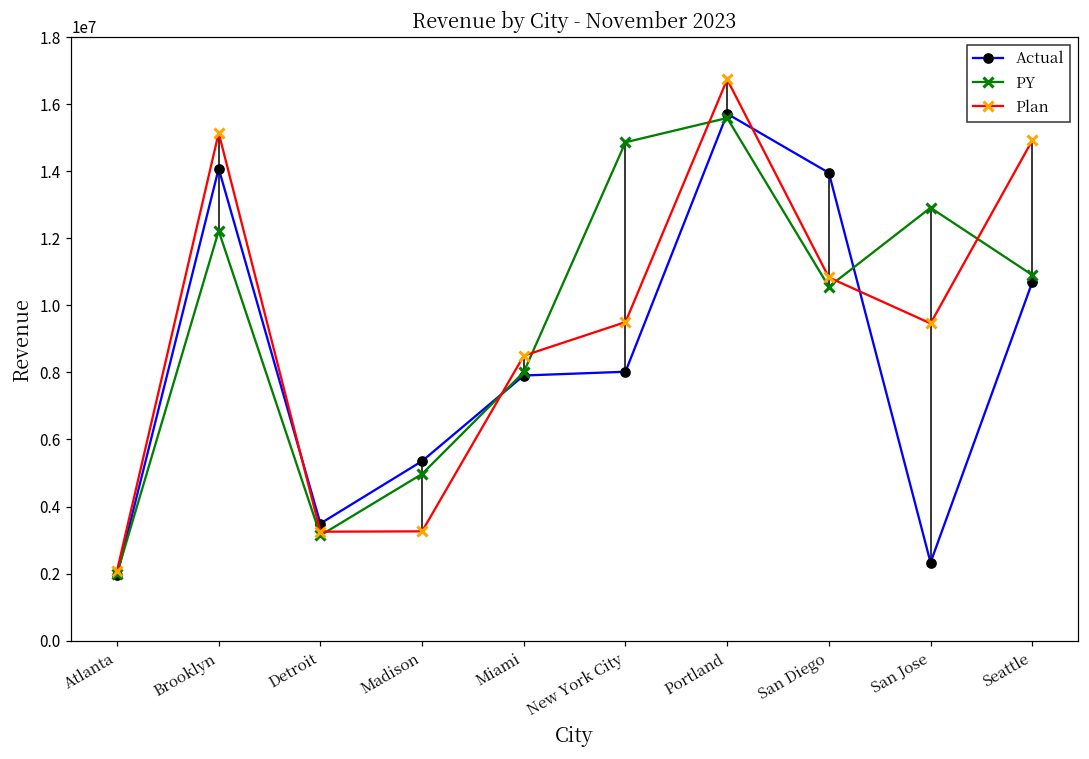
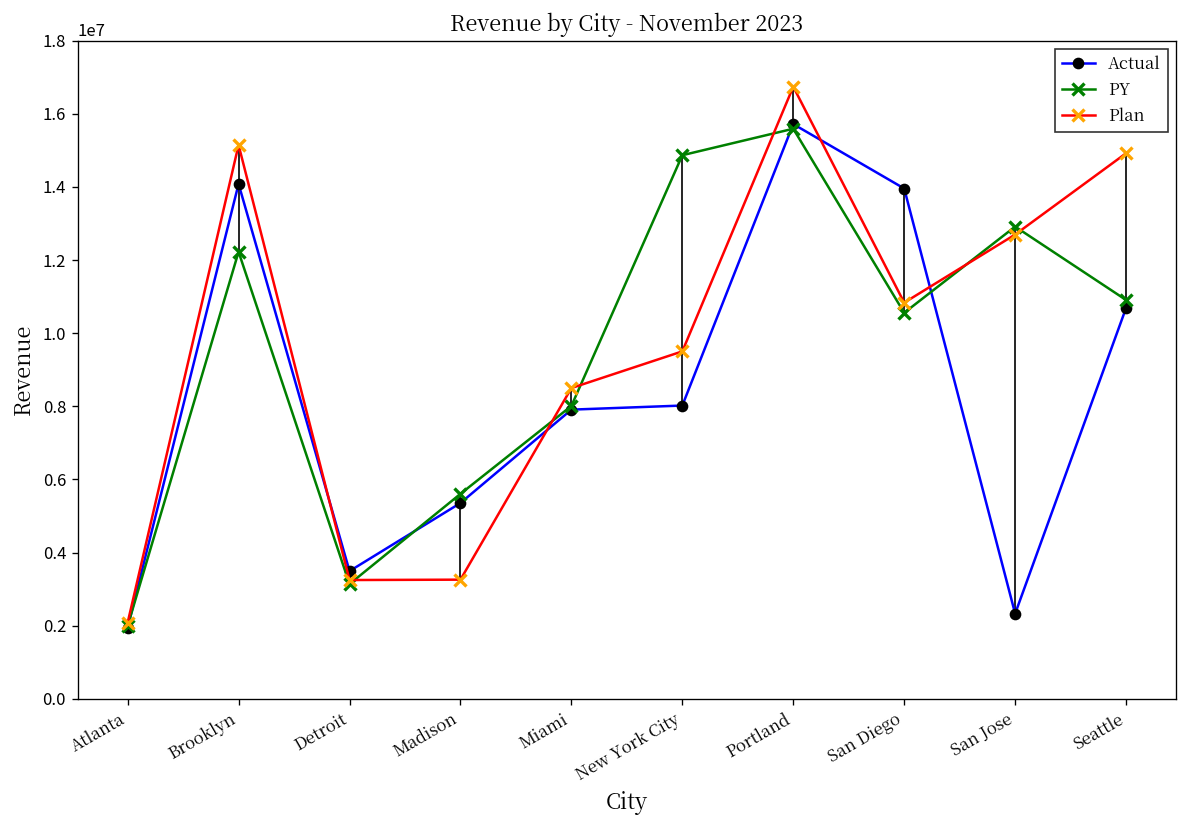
  {
    "Actual": {
      "Brooklyn": 14100000,
      "Detroit": 3500000,
      "Madison": 5400000,
      "Miami": 7900000,
      "New York City": 8000000,
      "Portland": 15700000,
      "San Diego": 14000000,
      "San Jose": 2300000,
      "Seattle": 10700000
    },
    "PY": {
      "Brooklyn": 12200000,
      "Detroit": 3100000,
-     "Madison": 5000000,
+     "Madison": 5600000,
      "Miami": 8000000,
      "New York City": 14900000,
      "Portland": 15600000,
      "San Diego": 10600000,
      "San Jose": 12900000,
      "Seattle": 10900000
    },
    "Plan": {
      "Atlanta": 2100000,
      "Brooklyn": 15100000,
      "Detroit": 3200000,
      "Madison": 3300000,
      "Miami": 8500000,
      "New York City": 9500000,
      "Portland": 16700000,
      "San Diego": 10800000,
-     "San Jose": 9500000,
+     "San Jose": 12700000,
      "Seattle": 14900000
    }
  }
